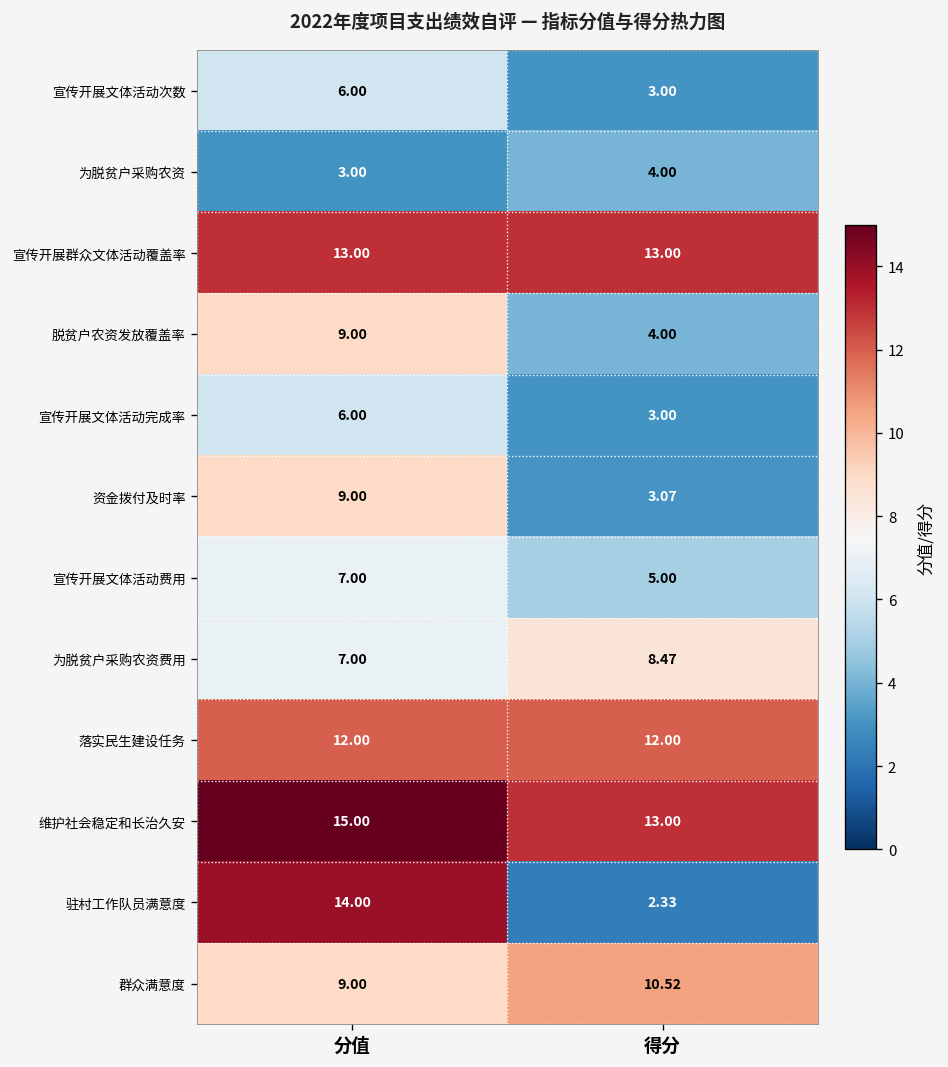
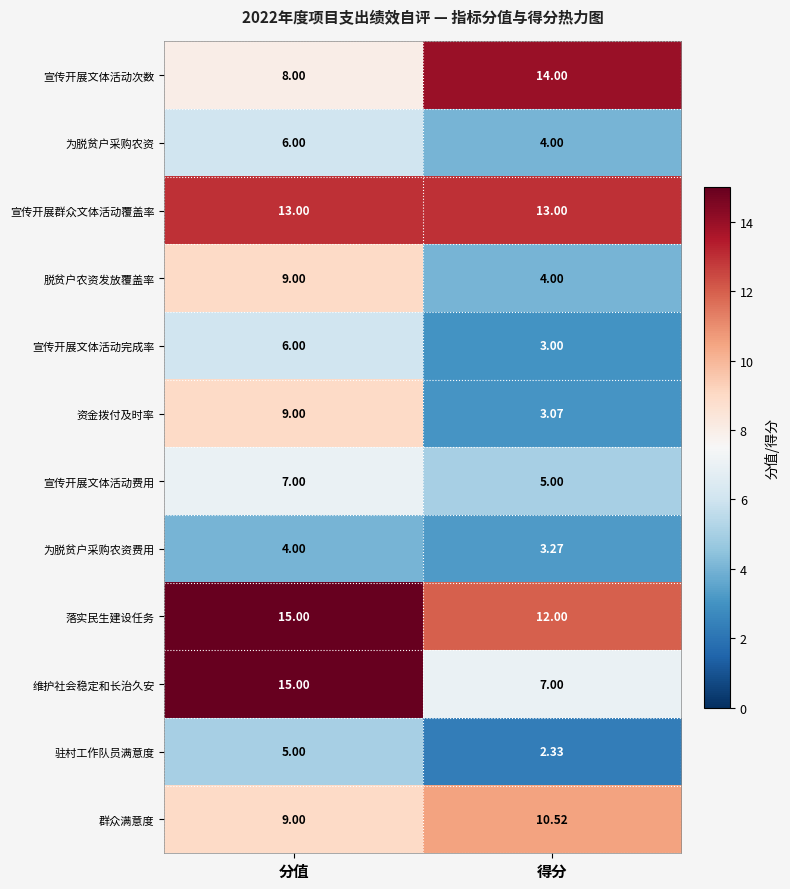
  {
    "宣传开展文体活动次数": {
-     "分值": 6.00,
-     "得分": 3.00
+     "分值": 8.00,
+     "得分": 14.00
    },
    "为脱贫户采购农资": {
-     "分值": 3.00,
+     "分值": 6.00,
      "得分": 4.00
    },
    "宣传开展群众文体活动覆盖率": {
      "分值": 13.00,
      "得分": 13.00
    },
    "脱贫户农资发放覆盖率": {
      "分值": 9.00,
      "得分": 4.00
    },
    "宣传开展文体活动完成率": {
      "分值": 6.00,
      "得分": 3.00
    },
    "资金拨付及时率": {
      "分值": 9.00,
      "得分": 3.07
    },
    "宣传开展文体活动费用": {
      "分值": 7.00,
      "得分": 5.00
    },
    "为脱贫户采购农资费用": {
-     "分值": 7.00,
-     "得分": 8.47
+     "分值": 4.00,
+     "得分": 3.27
    },
    "落实民生建设任务": {
-     "分值": 12.00,
+     "分值": 15.00,
      "得分": 12.00
    },
    "维护社会稳定和长治久安": {
      "分值": 15.00,
-     "得分": 13.00
+     "得分": 7.00
    },
    "驻村工作队员满意度": {
-     "分值": 14.00,
+     "分值": 5.00,
      "得分": 2.33
    },
    "群众满意度": {
      "分值": 9.00,
      "得分": 10.52
    }
  }
